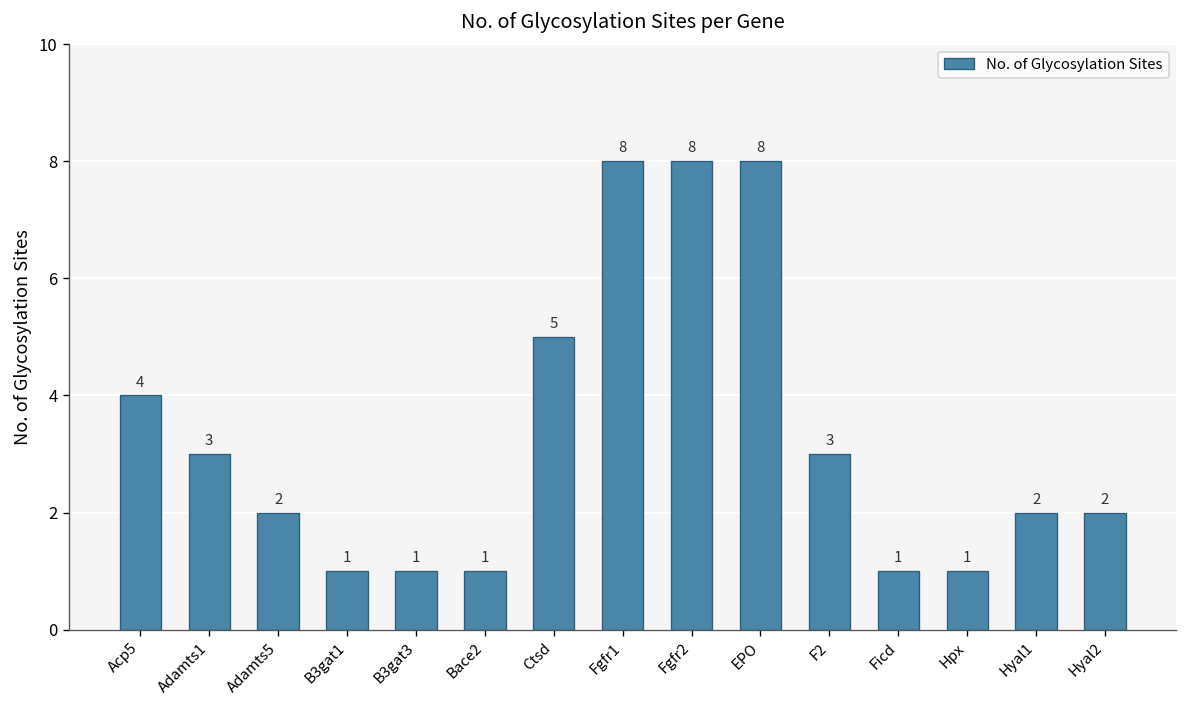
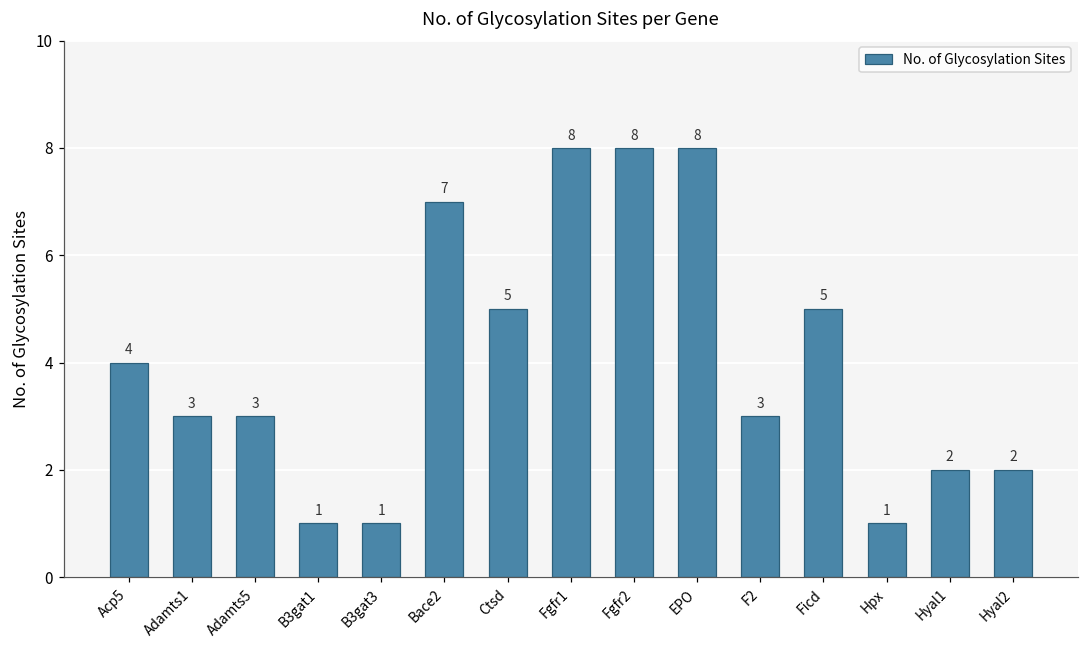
  {
    "Acp5": 4,
    "Adamts1": 3,
-   "Adamts5": 2,
+   "Adamts5": 3,
    "B3gat1": 1,
    "B3gat3": 1,
-   "Bace2": 1,
+   "Bace2": 7,
    "Ctsd": 5,
    "Fgfr1": 8,
    "Fgfr2": 8,
    "EPO": 8,
    "F2": 3,
-   "Ficd": 1,
+   "Ficd": 5,
    "Hpx": 1,
    "Hyal1": 2,
    "Hyal2": 2
  }
